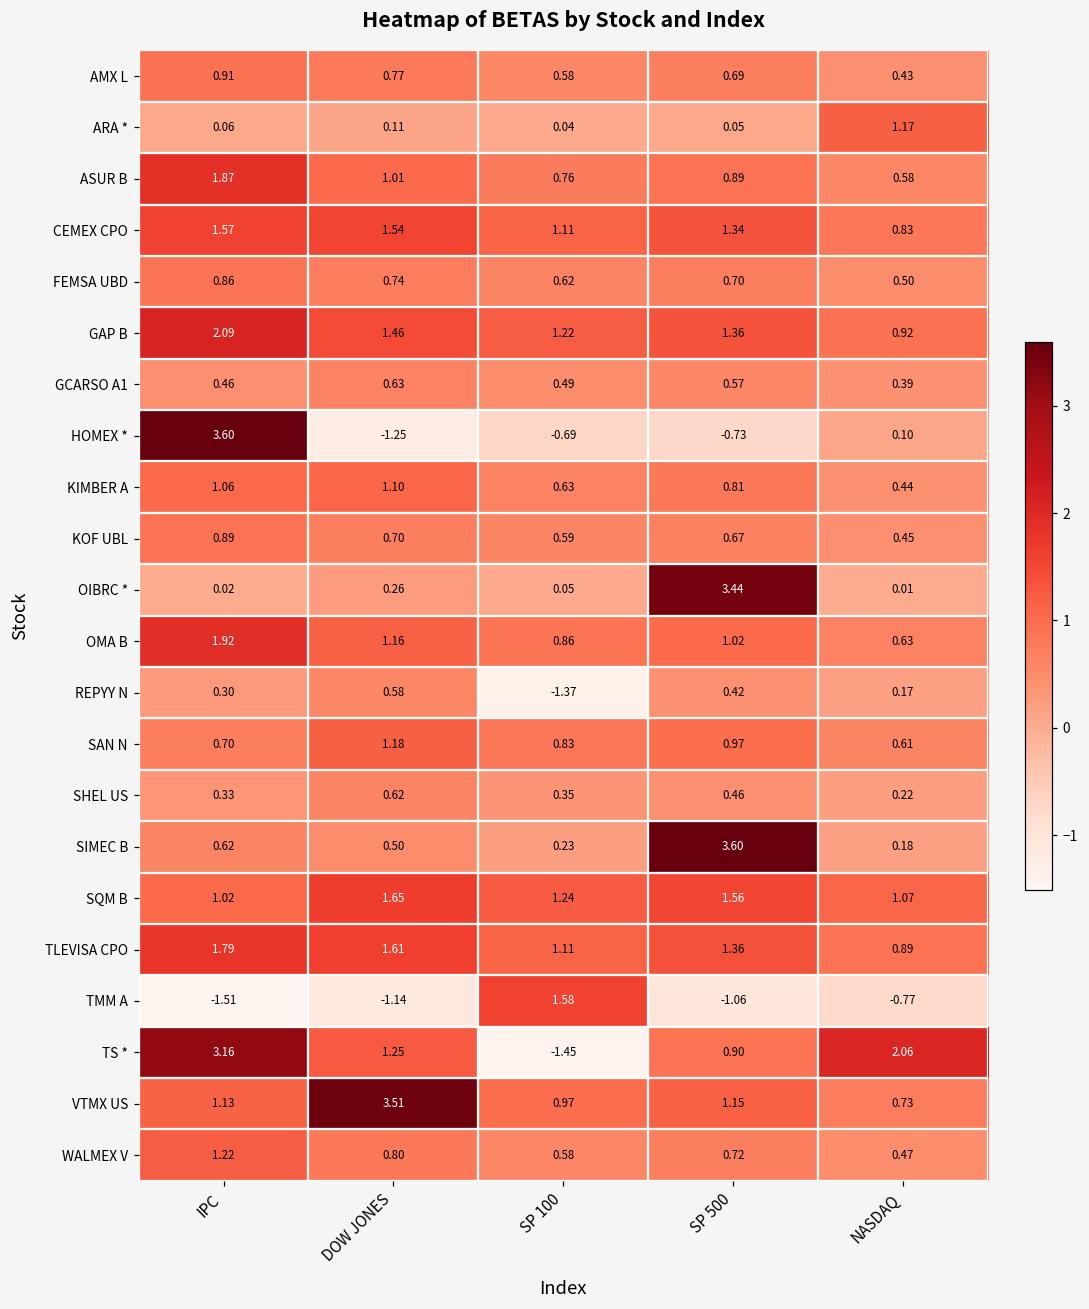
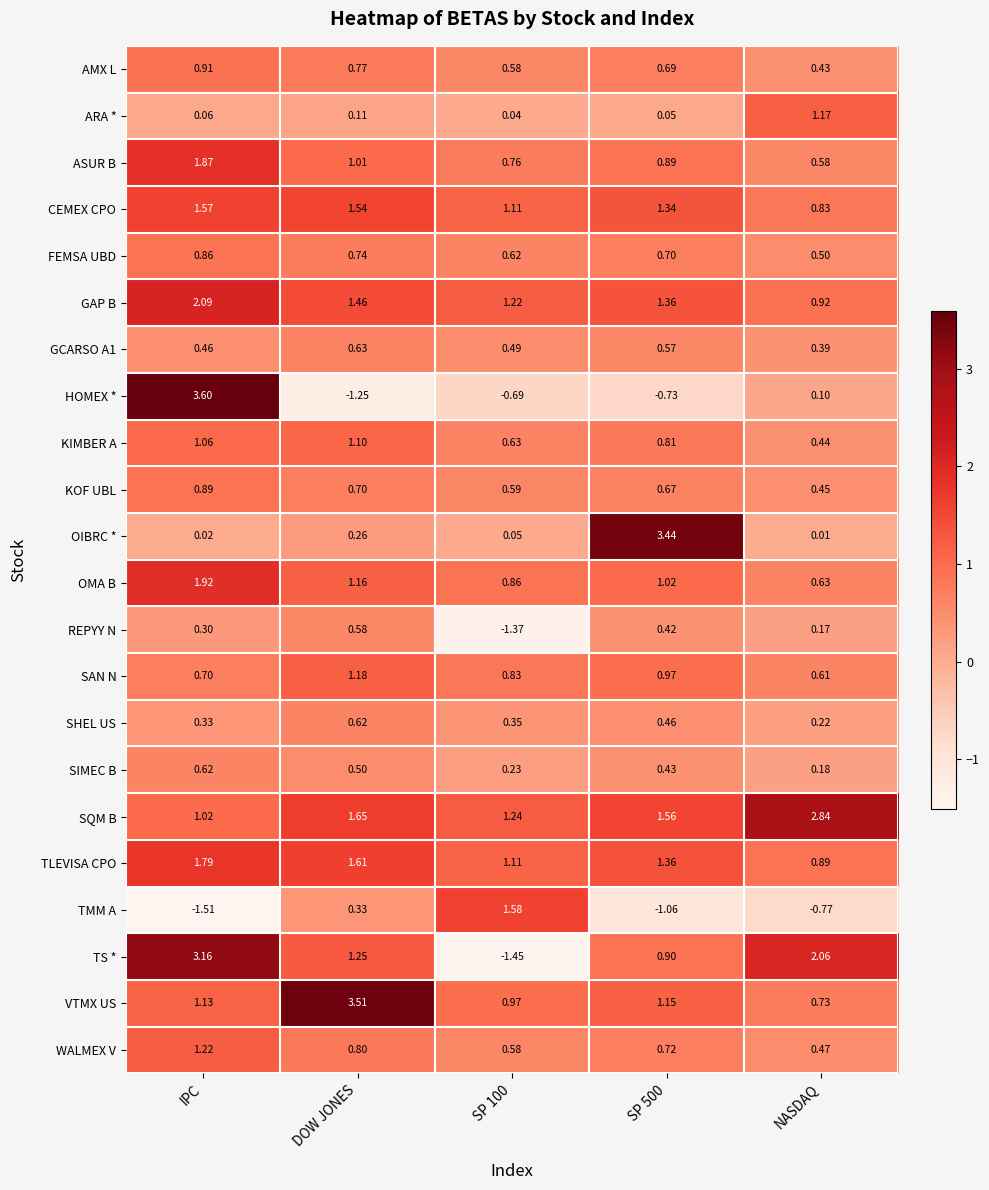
  {
    "AMX L": {
      "IPC": 0.91,
      "DOW JONES": 0.77,
      "SP 100": 0.58,
      "SP 500": 0.69,
      "NASDAQ": 0.43
    },
    "ARA *": {
      "IPC": 0.06,
      "DOW JONES": 0.11,
      "SP 100": 0.04,
      "SP 500": 0.05,
      "NASDAQ": 1.17
    },
    "ASUR B": {
      "IPC": 1.87,
      "DOW JONES": 1.01,
      "SP 100": 0.76,
      "SP 500": 0.89,
      "NASDAQ": 0.58
    },
    "CEMEX CPO": {
      "IPC": 1.57,
      "DOW JONES": 1.54,
      "SP 100": 1.11,
      "SP 500": 1.34,
      "NASDAQ": 0.83
    },
    "FEMSA UBD": {
      "IPC": 0.86,
      "DOW JONES": 0.74,
      "SP 100": 0.62,
      "SP 500": 0.70,
      "NASDAQ": 0.50
    },
    "GAP B": {
      "IPC": 2.09,
      "DOW JONES": 1.46,
      "SP 100": 1.22,
      "SP 500": 1.36,
      "NASDAQ": 0.92
    },
    "GCARSO A1": {
      "IPC": 0.46,
      "DOW JONES": 0.63,
      "SP 100": 0.49,
      "SP 500": 0.57,
      "NASDAQ": 0.39
    },
    "HOMEX *": {
      "IPC": 3.60,
      "DOW JONES": -1.25,
      "SP 100": -0.69,
      "SP 500": -0.73,
      "NASDAQ": 0.10
    },
    "KIMBER A": {
      "IPC": 1.06,
      "DOW JONES": 1.10,
      "SP 100": 0.63,
      "SP 500": 0.81,
      "NASDAQ": 0.44
    },
    "KOF UBL": {
      "IPC": 0.89,
      "DOW JONES": 0.70,
      "SP 100": 0.59,
      "SP 500": 0.67,
      "NASDAQ": 0.45
    },
    "OIBRC *": {
      "IPC": 0.02,
      "DOW JONES": 0.26,
      "SP 100": 0.05,
      "SP 500": 3.44,
      "NASDAQ": 0.01
    },
    "OMA B": {
      "IPC": 1.92,
      "DOW JONES": 1.16,
      "SP 100": 0.86,
      "SP 500": 1.02,
      "NASDAQ": 0.63
    },
    "REPYY N": {
      "IPC": 0.30,
      "DOW JONES": 0.58,
      "SP 100": -1.37,
      "SP 500": 0.42,
      "NASDAQ": 0.17
    },
    "SAN N": {
      "IPC": 0.70,
      "DOW JONES": 1.18,
      "SP 100": 0.83,
      "SP 500": 0.97,
      "NASDAQ": 0.61
    },
    "SHEL US": {
      "IPC": 0.33,
      "DOW JONES": 0.62,
      "SP 100": 0.35,
      "SP 500": 0.46,
      "NASDAQ": 0.22
    },
    "SIMEC B": {
      "IPC": 0.62,
      "DOW JONES": 0.50,
      "SP 100": 0.23,
-     "SP 500": 3.60,
+     "SP 500": 0.43,
      "NASDAQ": 0.18
    },
    "SQM B": {
      "IPC": 1.02,
      "DOW JONES": 1.65,
      "SP 100": 1.24,
      "SP 500": 1.56,
-     "NASDAQ": 1.07
+     "NASDAQ": 2.84
    },
    "TLEVISA CPO": {
      "IPC": 1.79,
      "DOW JONES": 1.61,
      "SP 100": 1.11,
      "SP 500": 1.36,
      "NASDAQ": 0.89
    },
    "TMM A": {
      "IPC": -1.51,
-     "DOW JONES": -1.14,
+     "DOW JONES": 0.33,
      "SP 100": 1.58,
      "SP 500": -1.06,
      "NASDAQ": -0.77
    },
    "TS *": {
      "IPC": 3.16,
      "DOW JONES": 1.25,
      "SP 100": -1.45,
      "SP 500": 0.90,
      "NASDAQ": 2.06
    },
    "VTMX US": {
      "IPC": 1.13,
      "DOW JONES": 3.51,
      "SP 100": 0.97,
      "SP 500": 1.15,
      "NASDAQ": 0.73
    },
    "WALMEX V": {
      "IPC": 1.22,
      "DOW JONES": 0.80,
      "SP 100": 0.58,
      "SP 500": 0.72,
      "NASDAQ": 0.47
    }
  }
